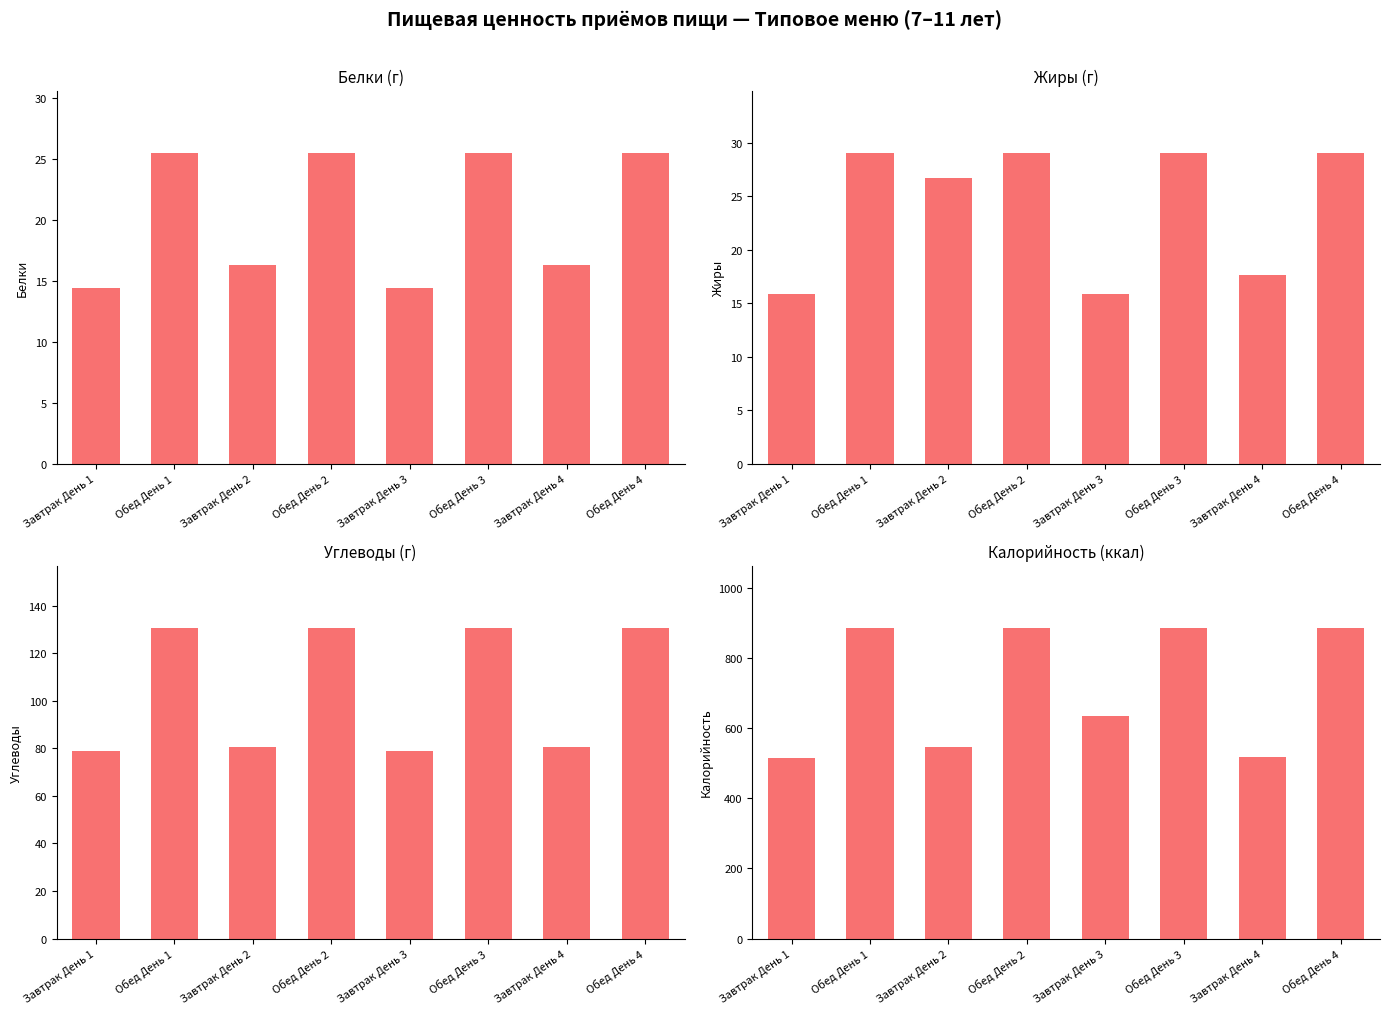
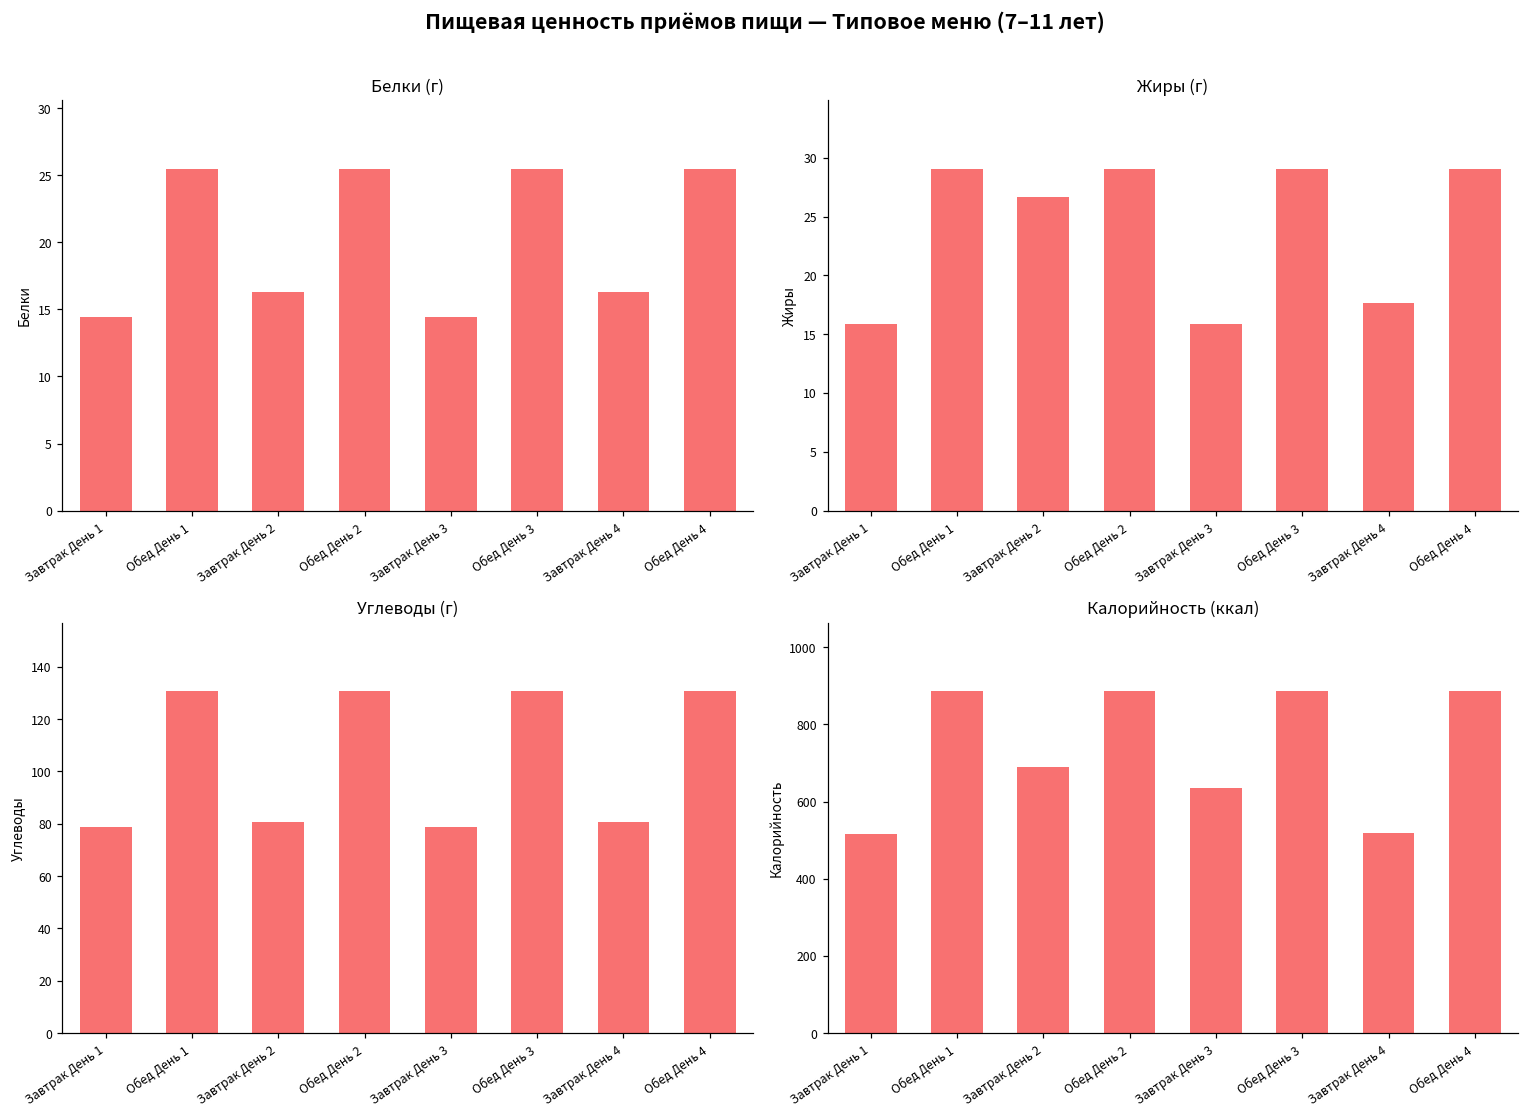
  {
    "Белки (г)": {
      "Завтрак День 1": 14.4,
      "Обед День 1": 25.5,
      "Завтрак День 2": 16.3,
      "Обед День 2": 25.5,
      "Завтрак День 3": 14.4,
      "Обед День 3": 25.5,
      "Завтрак День 4": 16.3,
      "Обед День 4": 25.5
    },
    "Жиры (г)": {
      "Завтрак День 1": 15.9,
      "Обед День 1": 29.1,
      "Завтрак День 2": 26.7,
      "Обед День 2": 29.1,
      "Завтрак День 3": 15.9,
      "Обед День 3": 29.1,
      "Завтрак День 4": 17.7,
      "Обед День 4": 29.1
    },
    "Углеводы (г)": {
      "Завтрак День 1": 79,
      "Обед День 1": 131,
      "Завтрак День 2": 81,
      "Обед День 2": 131,
      "Завтрак День 3": 79,
      "Обед День 3": 131,
      "Завтрак День 4": 81,
      "Обед День 4": 131
    },
    "Калорийность (ккал)": {
      "Завтрак День 1": 520,
      "Обед День 1": 890,
-     "Завтрак День 2": 550,
+     "Завтрак День 2": 690,
      "Обед День 2": 890,
      "Завтрак День 3": 630,
      "Обед День 3": 890,
      "Завтрак День 4": 520,
      "Обед День 4": 890
    }
  }
